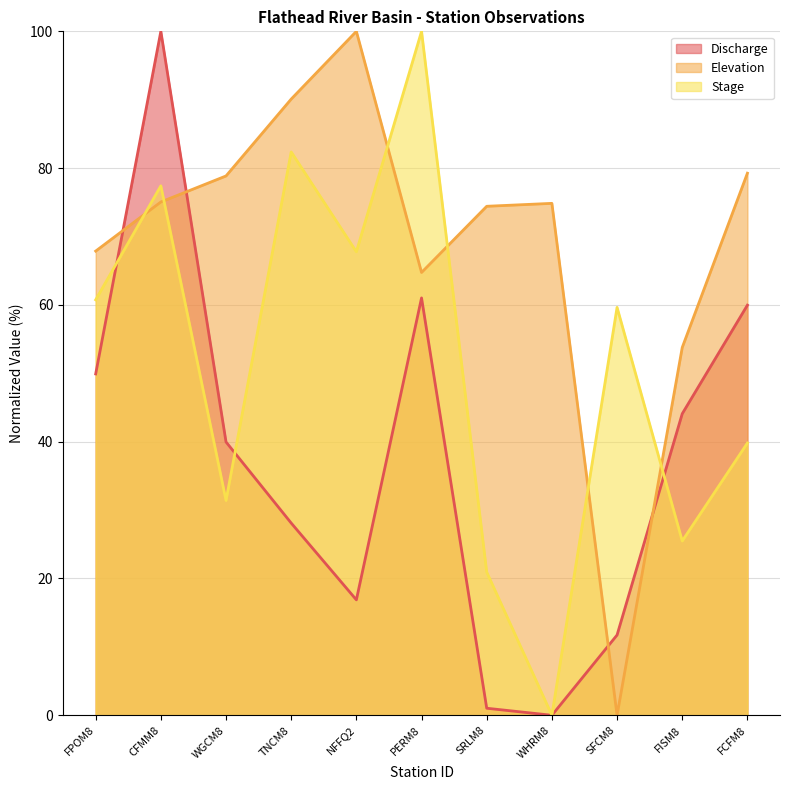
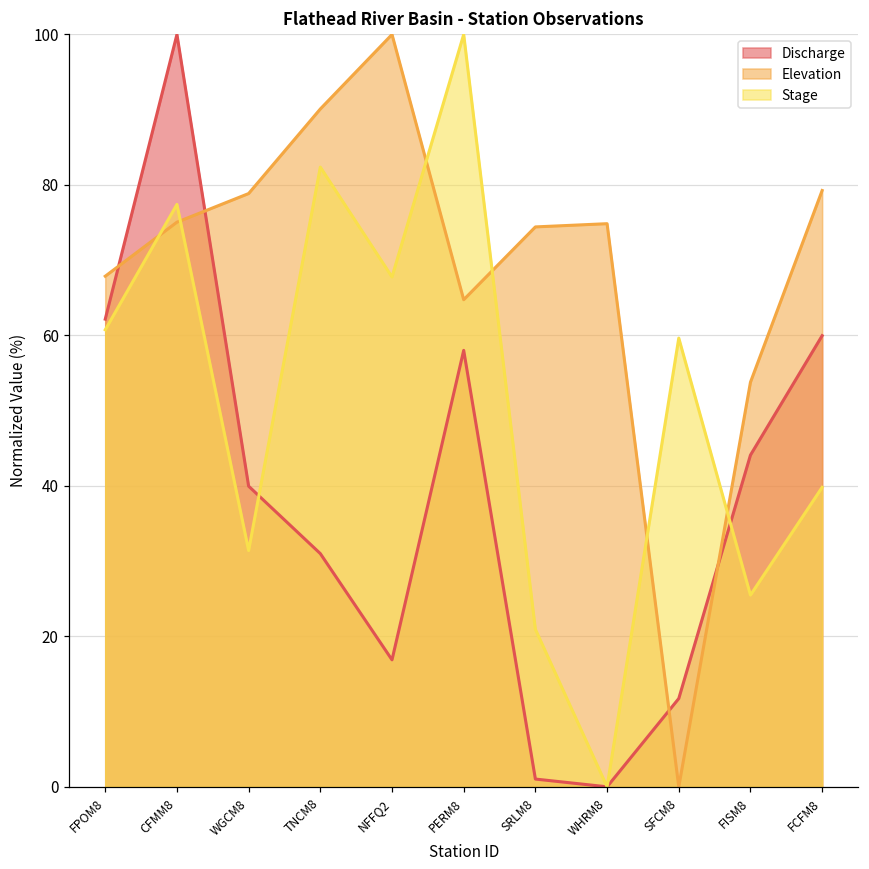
  {
    "Discharge": {
-     "FPOM8": 50,
+     "FPOM8": 62,
      "CFMM8": 100,
      "WGCM8": 40,
-     "TNCM8": 28,
+     "TNCM8": 31,
      "NFFQ2": 17,
-     "PERM8": 61,
+     "PERM8": 58,
      "SRLM8": 1,
      "SFCM8": 12,
      "FISM8": 44,
      "FCFM8": 60
    }
  }
